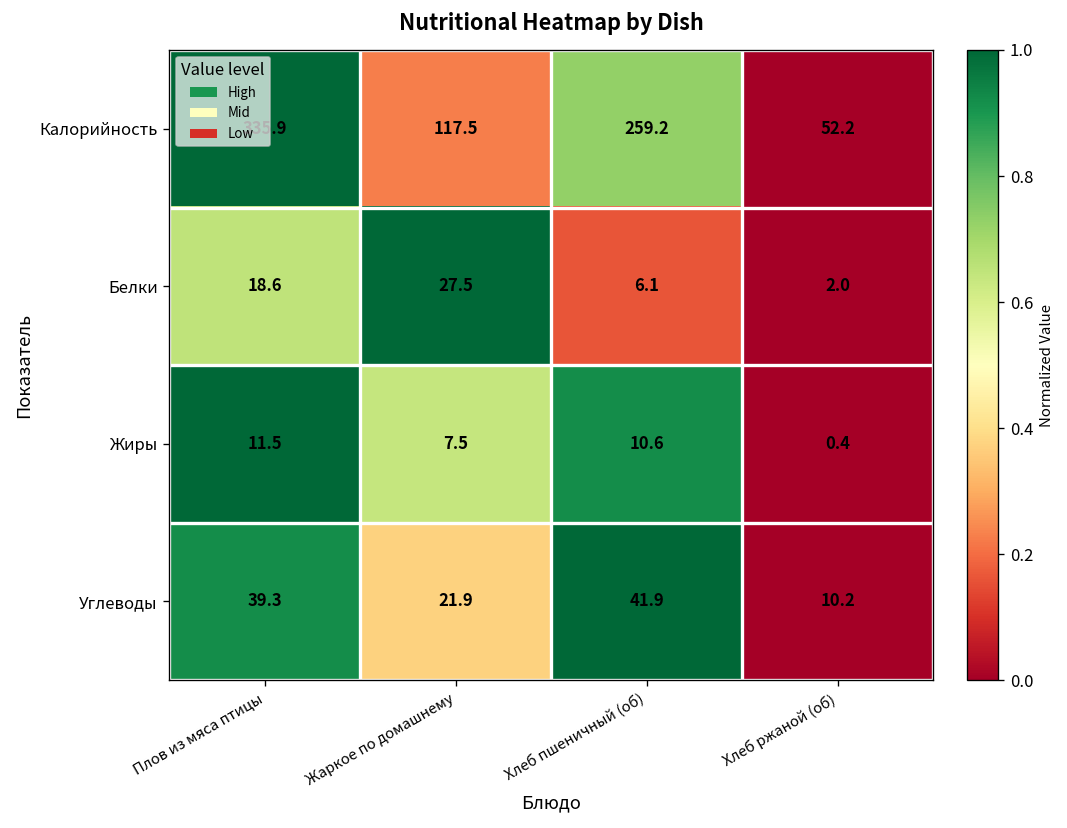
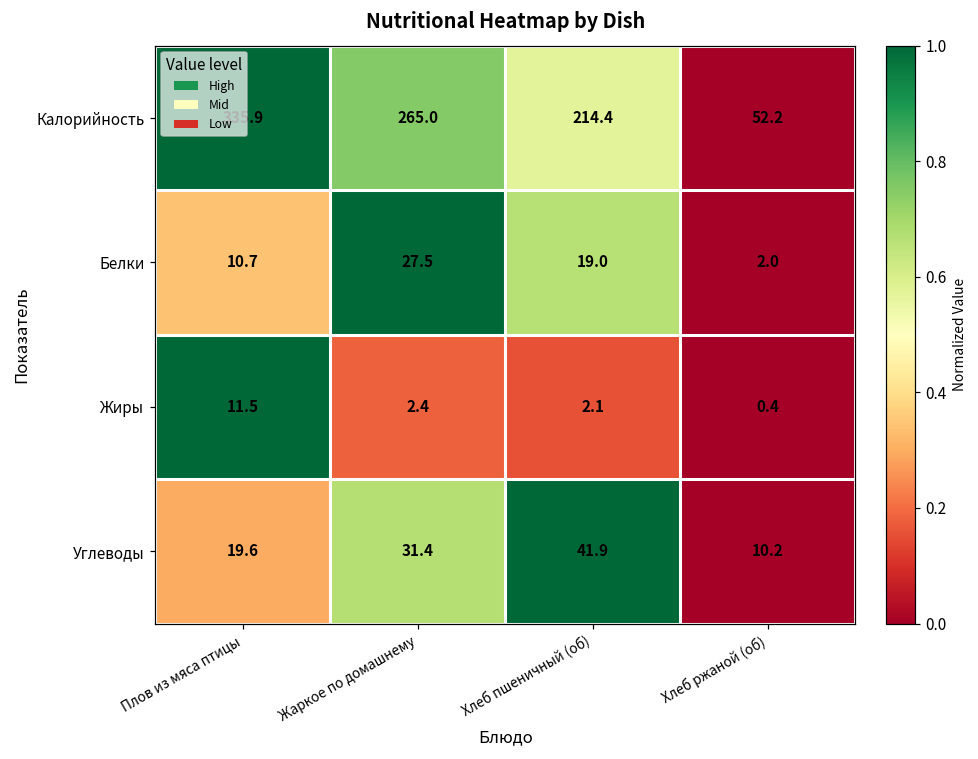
  {
    "Калорийность": {
-     "Жаркое по домашнему": 117.5,
-     "Хлеб пшеничный (об)": 259.2,
+     "Жаркое по домашнему": 265.0,
+     "Хлеб пшеничный (об)": 214.4,
      "Хлеб ржаной (об)": 52.2
    },
    "Белки": {
-     "Плов из мяса птицы": 18.6,
+     "Плов из мяса птицы": 10.7,
      "Жаркое по домашнему": 27.5,
-     "Хлеб пшеничный (об)": 6.1,
+     "Хлеб пшеничный (об)": 19.0,
      "Хлеб ржаной (об)": 2.0
    },
    "Жиры": {
      "Плов из мяса птицы": 11.5,
-     "Жаркое по домашнему": 7.5,
-     "Хлеб пшеничный (об)": 10.6,
+     "Жаркое по домашнему": 2.4,
+     "Хлеб пшеничный (об)": 2.1,
      "Хлеб ржаной (об)": 0.4
    },
    "Углеводы": {
-     "Плов из мяса птицы": 39.3,
-     "Жаркое по домашнему": 21.9,
+     "Плов из мяса птицы": 19.6,
+     "Жаркое по домашнему": 31.4,
      "Хлеб пшеничный (об)": 41.9,
      "Хлеб ржаной (об)": 10.2
    }
  }
